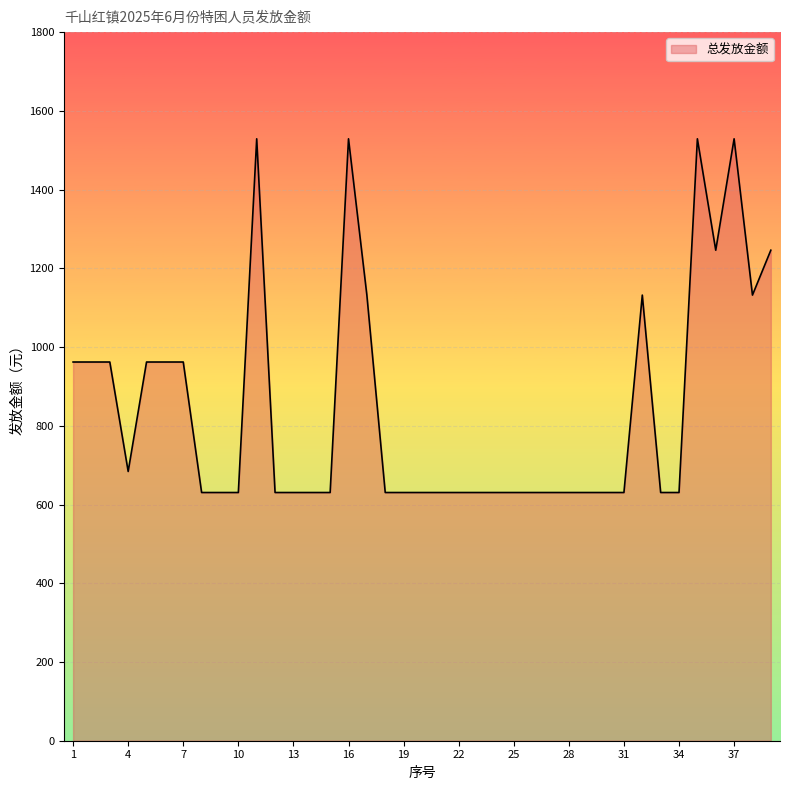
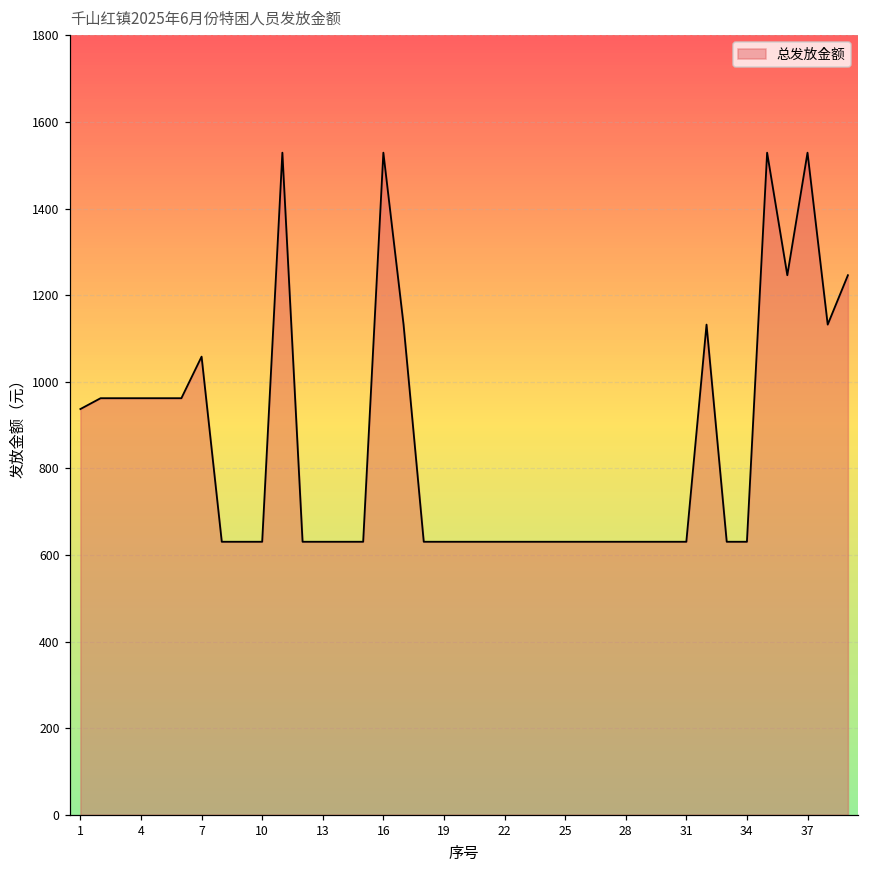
  {
-   "1": 960,
-   "4": 680,
-   "7": 960,
+   "1": 940,
+   "4": 960,
+   "7": 1060,
    "10": 630,
    "13": 630,
    "16": 1530,
    "19": 630,
    "22": 630,
    "25": 630,
    "28": 630,
    "31": 630,
    "34": 630,
    "37": 1530
  }
